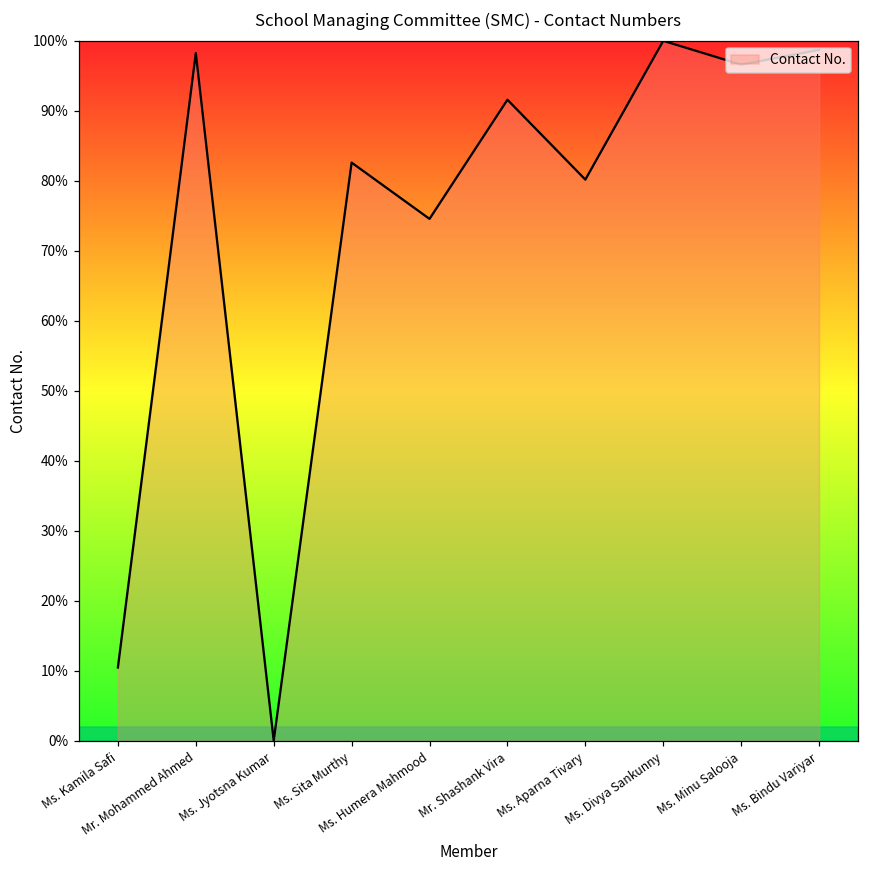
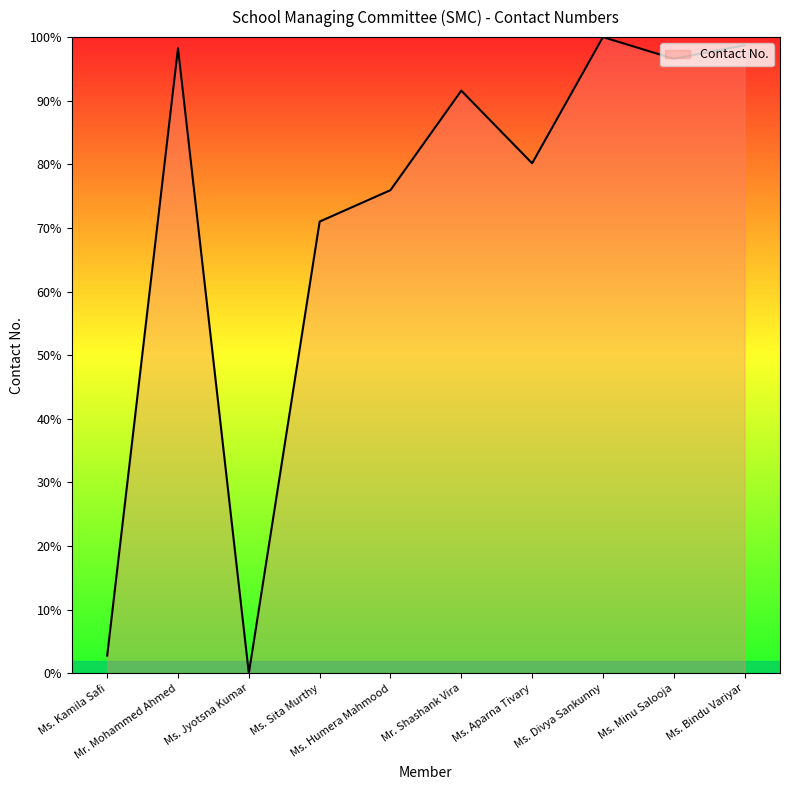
  {
-   "Ms. Kamila Safi": "10%",
+   "Ms. Kamila Safi": "3%",
    "Mr. Mohammed Ahmed": "98%",
-   "Ms. Sita Murthy": "83%",
-   "Ms. Humera Mahmood": "75%",
+   "Ms. Sita Murthy": "71%",
+   "Ms. Humera Mahmood": "76%",
    "Mr. Shashank Vira": "92%",
    "Ms. Aparna Tivary": "80%",
    "Ms. Divya Sankunny": "100%"
  }
